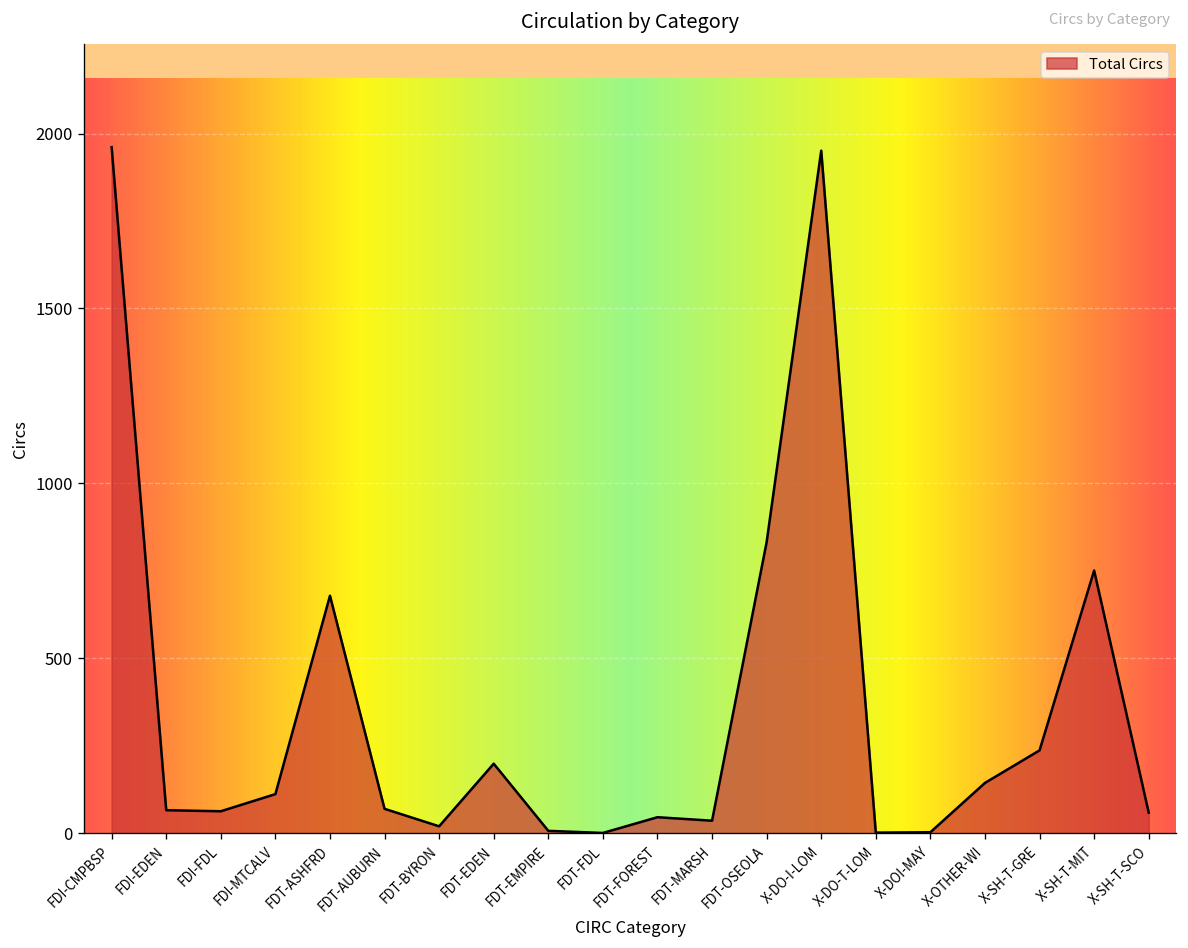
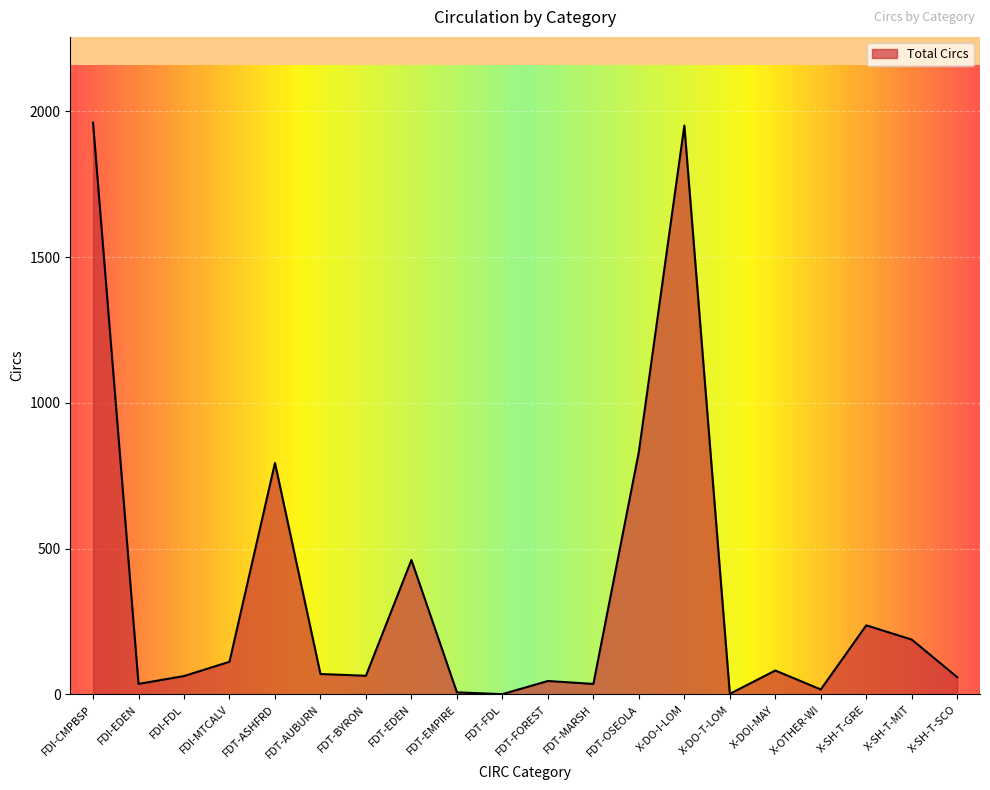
  {
    "FDI-CMPBSP": 1960,
-   "FDI-EDEN": 70,
+   "FDI-EDEN": 40,
    "FDI-FDL": 60,
    "FDI-MTCALV": 110,
-   "FDT-ASHFRD": 680,
+   "FDT-ASHFRD": 790,
    "FDT-AUBURN": 70,
-   "FDT-BYRON": 20,
-   "FDT-EDEN": 200,
+   "FDT-BYRON": 60,
+   "FDT-EDEN": 460,
    "FDT-EMPIRE": 10,
    "FDT-FDL": 0,
    "FDT-FOREST": 50,
    "FDT-MARSH": 40,
    "FDT-OSEOLA": 830,
    "X-DO-I-LOM": 1950,
    "X-DO-T-LOM": 0,
-   "X-DOI-MAY": 0,
-   "X-OTHER-WI": 140,
+   "X-DOI-MAY": 80,
+   "X-OTHER-WI": 20,
    "X-SH-T-GRE": 240,
-   "X-SH-T-MIT": 750,
+   "X-SH-T-MIT": 190,
    "X-SH-T-SCO": 60
  }
